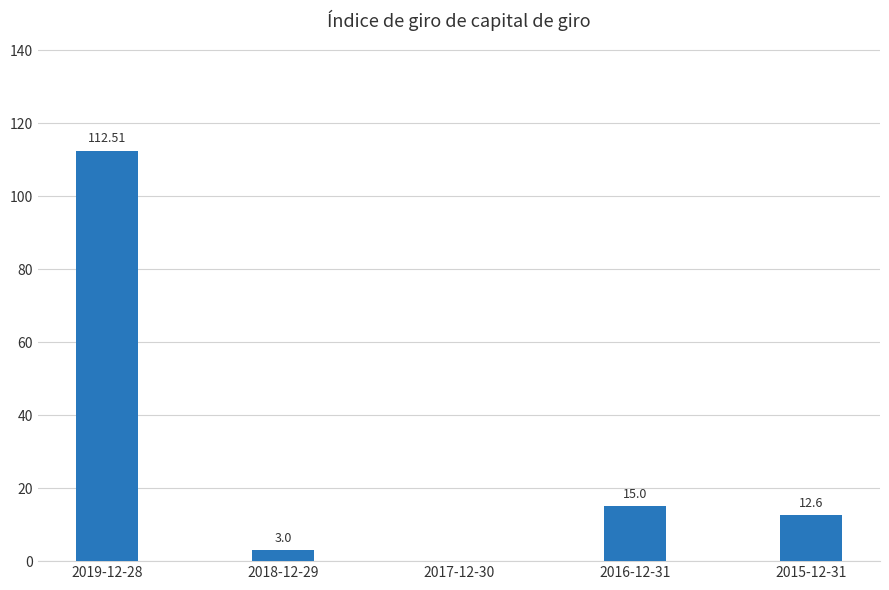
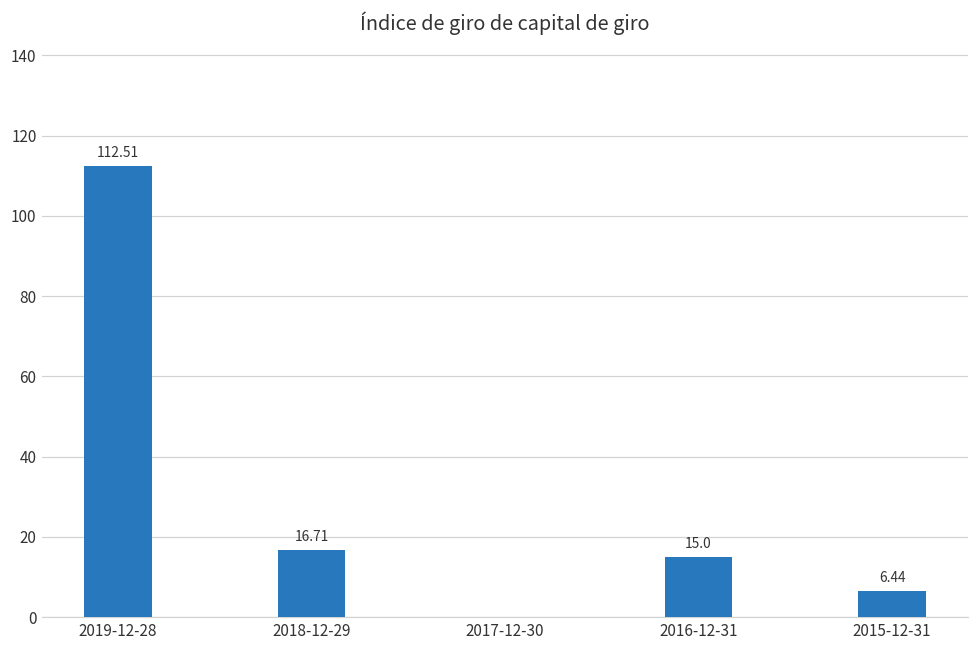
  {
    "2019-12-28": 112.51,
-   "2018-12-29": 3.0,
+   "2018-12-29": 16.71,
    "2016-12-31": 15.0,
-   "2015-12-31": 12.6
+   "2015-12-31": 6.44
  }
